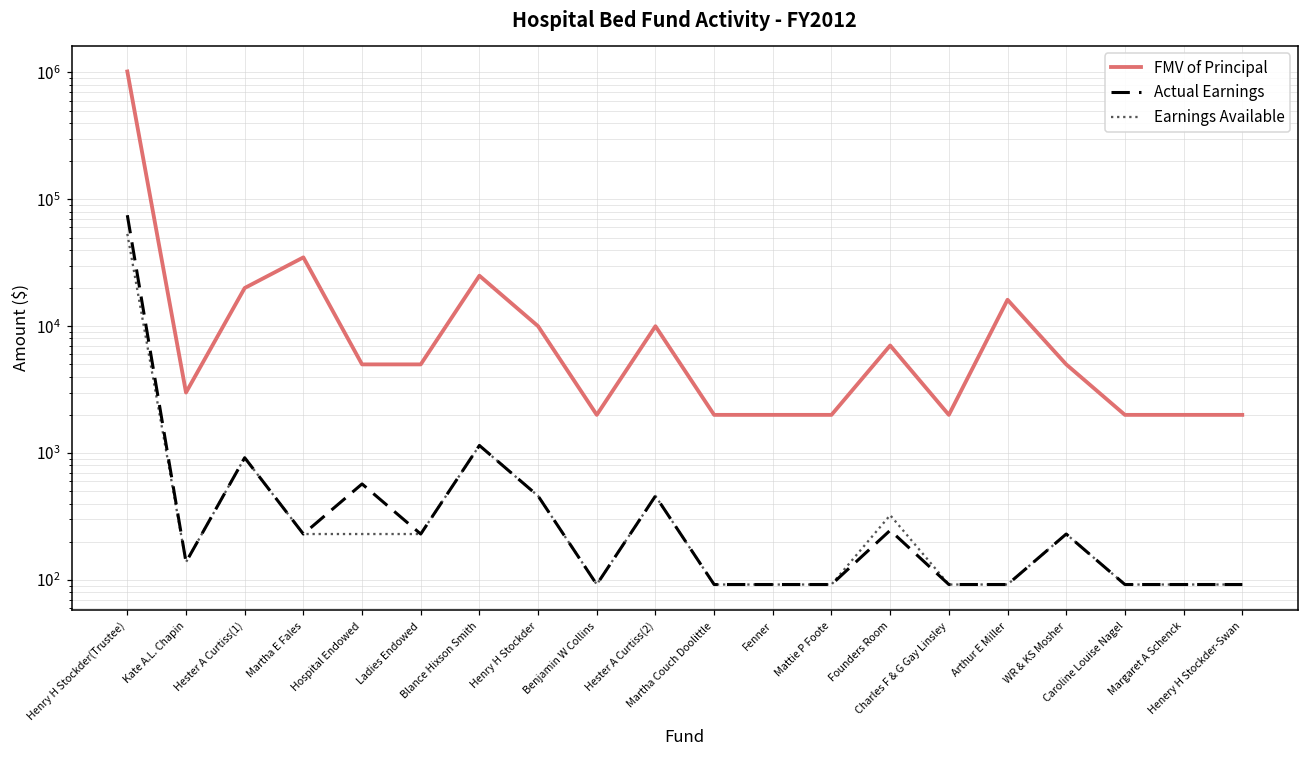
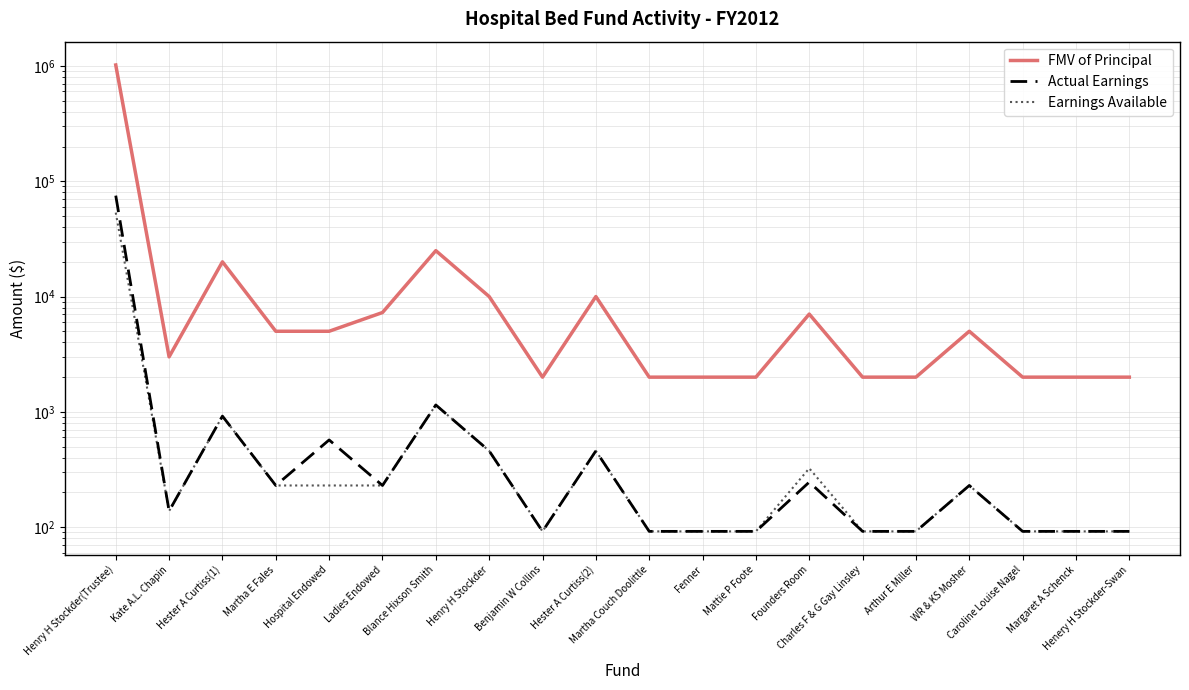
  {
    "FMV of Principal": {
      "Henry H Stockder(Trustee)": 1000000,
      "Kate A.L. Chapin": 3000,
      "Hester A Curtiss(1)": 20000,
-     "Martha E Fales": 35000,
+     "Martha E Fales": 5000,
      "Hospital Endowed": 5000,
-     "Ladies Endowed": 5000,
+     "Ladies Endowed": 7000,
      "Blance Hixson Smith": 25000,
      "Henry H Stockder": 10000,
      "Benjamin W Collins": 2000,
      "Hester A Curtiss(2)": 10000,
      "Martha Couch Doolittle": 2000,
      "Fenner": 2000,
      "Mattie P Foote": 2000,
      "Founders Room": 7000,
      "Charles F & G Gay Linsley": 2000,
-     "Arthur E Miller": 16000,
+     "Arthur E Miller": 2000,
      "WR & KS Mosher": 5000,
      "Caroline Louise Nagel": 2000,
      "Margaret A Schenck": 2000,
      "Henery H Stockder-Swan": 2000
    },
    "Actual Earnings": {
      "Henry H Stockder(Trustee)": 80000,
      "Hospital Endowed": 600,
      "Founders Room": 250
    },
    "Earnings Available": {
      "Henry H Stockder(Trustee)": 50000,
      "Hospital Endowed": 230,
      "Founders Room": 320
    }
  }
